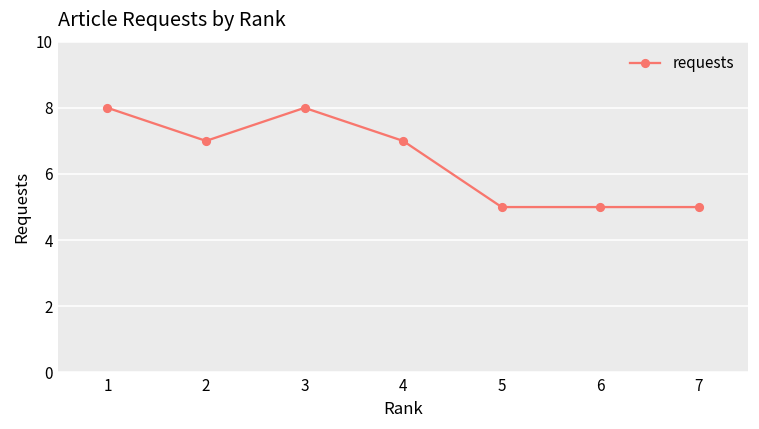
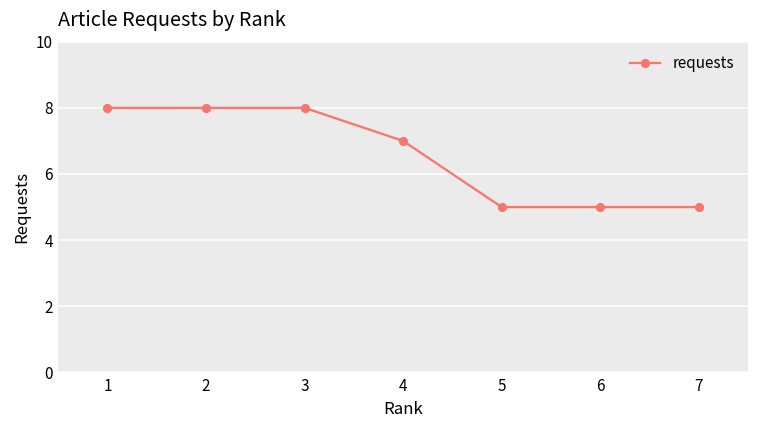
  {
    "1": 8,
-   "2": 7,
+   "2": 8,
    "3": 8,
    "4": 7,
    "5": 5,
    "6": 5,
    "7": 5
  }
